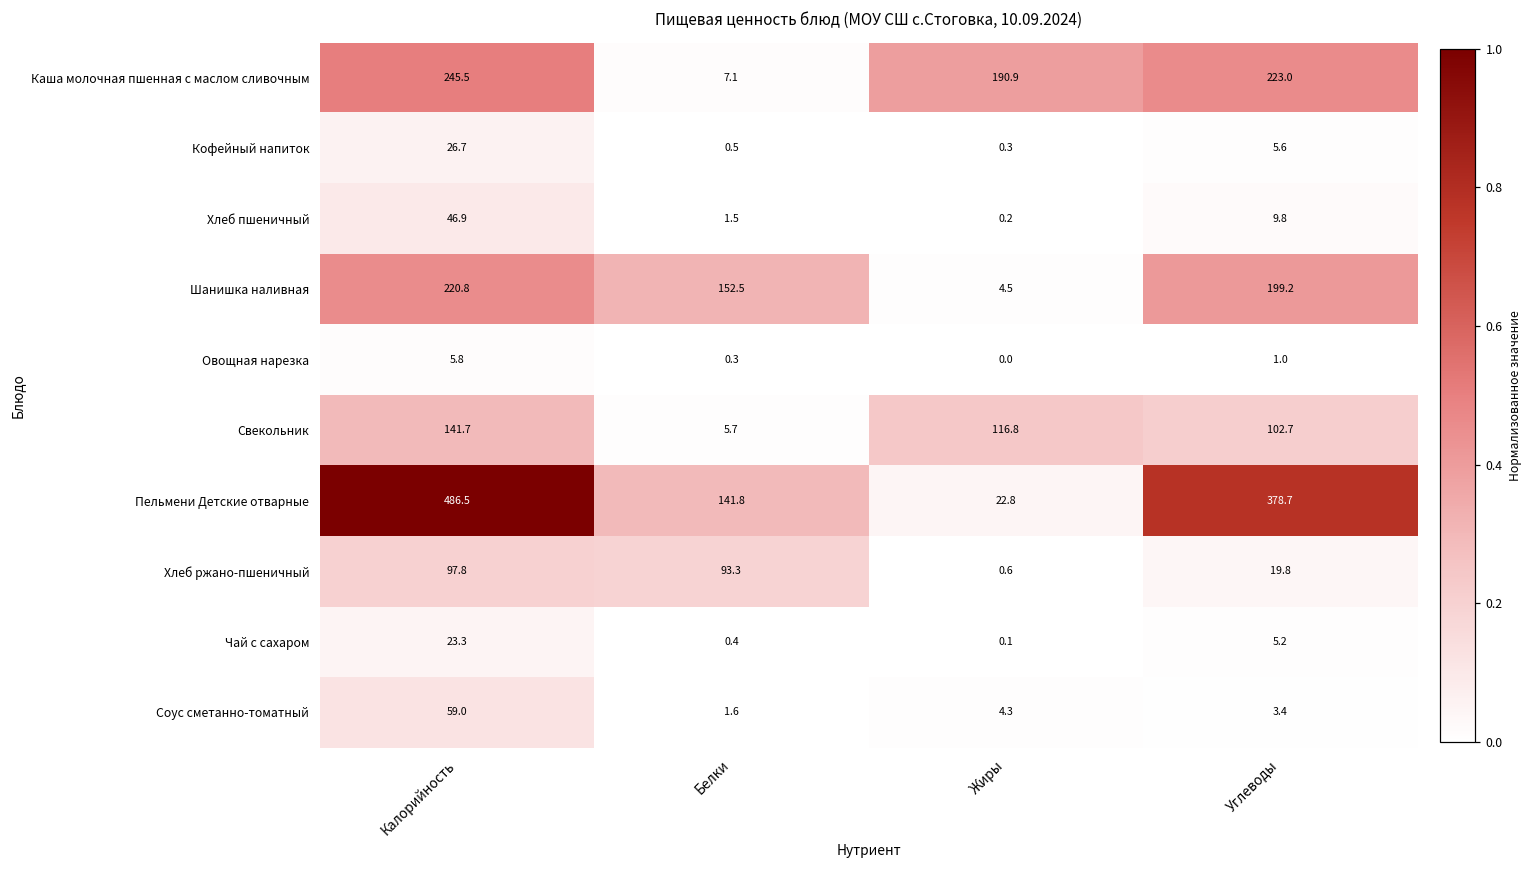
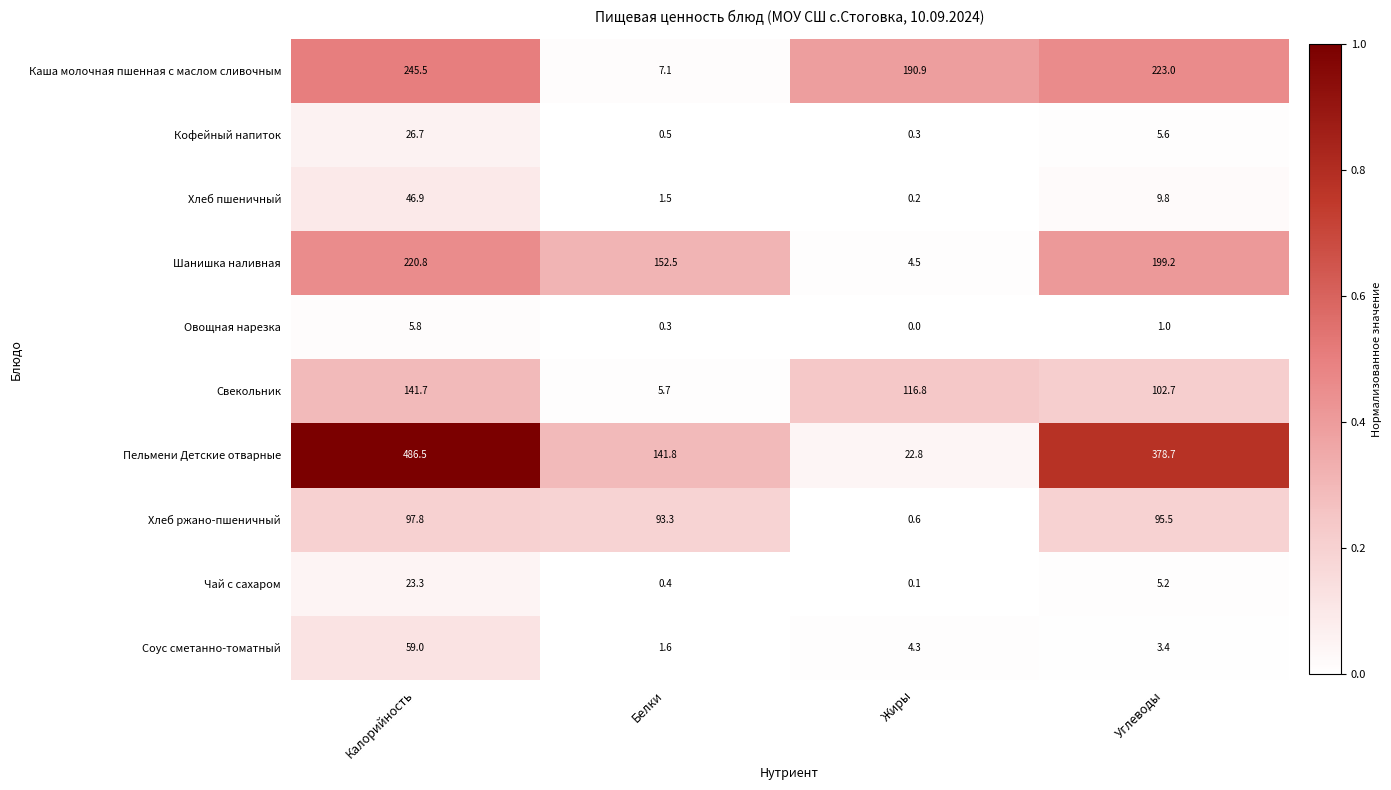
  {
    "Каша молочная пшенная с маслом сливочным": {
      "Калорийность": 245.5,
      "Белки": 7.1,
      "Жиры": 190.9,
      "Углеводы": 223.0
    },
    "Кофейный напиток": {
      "Калорийность": 26.7,
      "Белки": 0.5,
      "Жиры": 0.3,
      "Углеводы": 5.6
    },
    "Хлеб пшеничный": {
      "Калорийность": 46.9,
      "Белки": 1.5,
      "Жиры": 0.2,
      "Углеводы": 9.8
    },
    "Шанишка наливная": {
      "Калорийность": 220.8,
      "Белки": 152.5,
      "Жиры": 4.5,
      "Углеводы": 199.2
    },
    "Овощная нарезка": {
      "Калорийность": 5.8,
      "Белки": 0.3,
      "Жиры": 0.0,
      "Углеводы": 1.0
    },
    "Свекольник": {
      "Калорийность": 141.7,
      "Белки": 5.7,
      "Жиры": 116.8,
      "Углеводы": 102.7
    },
    "Пельмени Детские отварные": {
      "Калорийность": 486.5,
      "Белки": 141.8,
      "Жиры": 22.8,
      "Углеводы": 378.7
    },
    "Хлеб ржано-пшеничный": {
      "Калорийность": 97.8,
      "Белки": 93.3,
      "Жиры": 0.6,
-     "Углеводы": 19.8
+     "Углеводы": 95.5
    },
    "Чай с сахаром": {
      "Калорийность": 23.3,
      "Белки": 0.4,
      "Жиры": 0.1,
      "Углеводы": 5.2
    },
    "Соус сметанно-томатный": {
      "Калорийность": 59.0,
      "Белки": 1.6,
      "Жиры": 4.3,
      "Углеводы": 3.4
    }
  }
